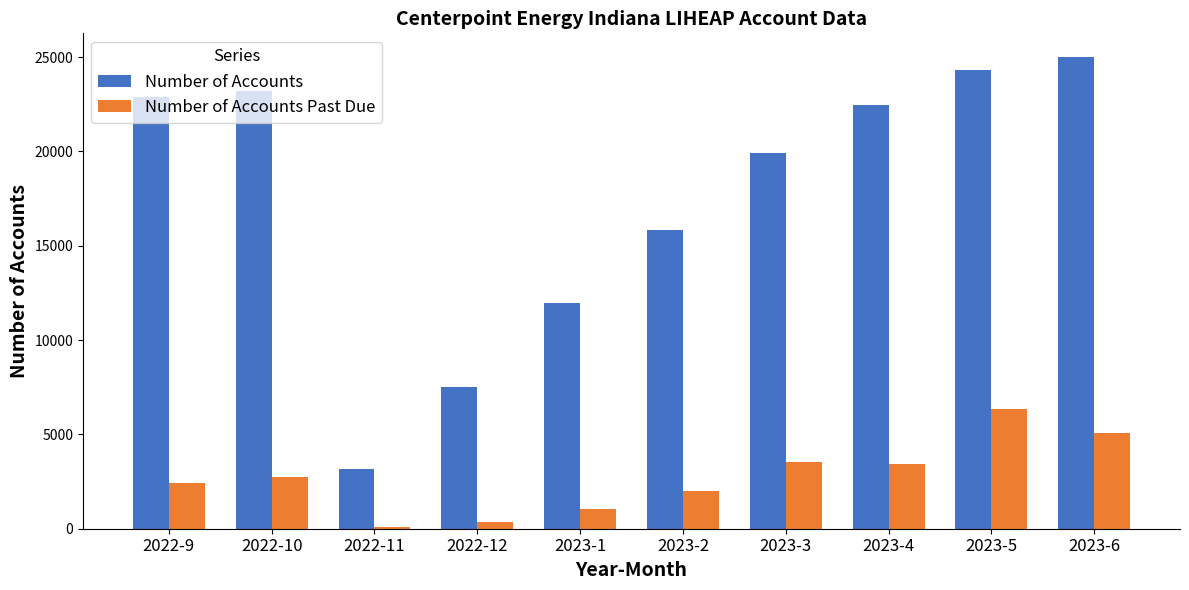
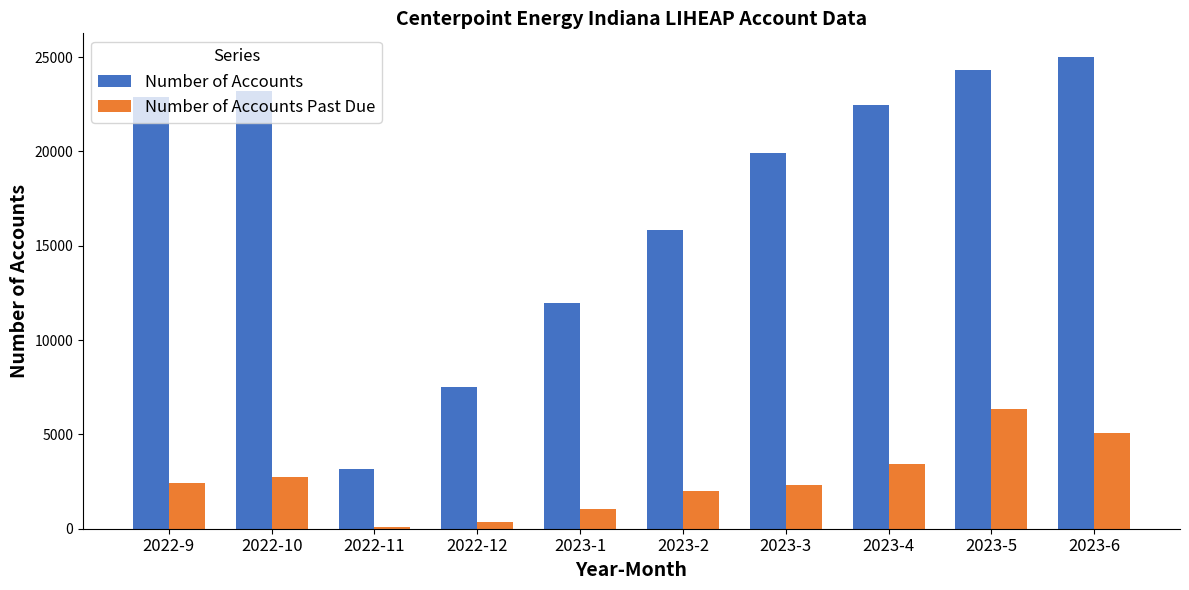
  {
    "Number of Accounts": {
      "2022-11": 3200,
      "2022-12": 7500,
      "2023-1": 12000,
      "2023-2": 15900,
      "2023-3": 19900,
      "2023-4": 22400,
      "2023-5": 24300,
      "2023-6": 25000
    },
    "Number of Accounts Past Due": {
      "2022-9": 2400,
      "2022-10": 2700,
      "2022-12": 400,
      "2023-1": 1000,
      "2023-2": 2000,
-     "2023-3": 3600,
+     "2023-3": 2300,
      "2023-4": 3400,
      "2023-5": 6300,
      "2023-6": 5100
    }
  }
